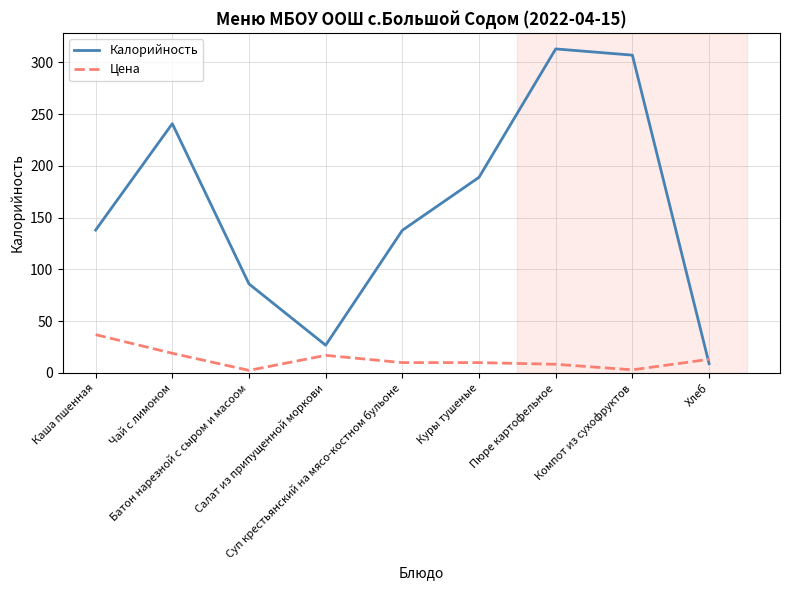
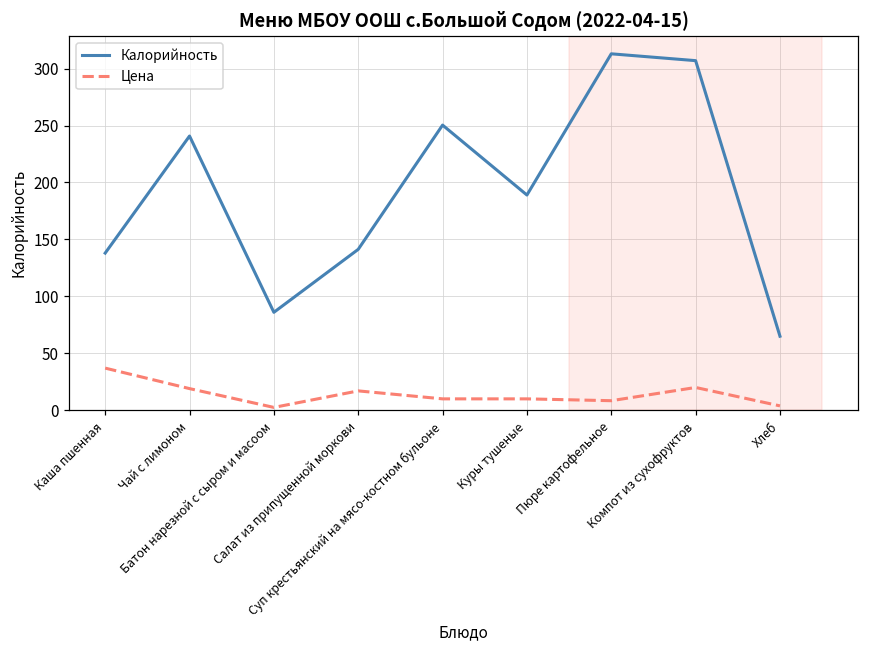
  {
    "Калорийность": {
      "Каша пшенная": 138,
      "Чай с лимоном": 241,
      "Батон нарезной с сыром и масоом": 86,
-     "Салат из припущенной моркови": 27,
-     "Суп крестьянский на мясо-костном бульоне": 138,
+     "Салат из припущенной моркови": 141,
+     "Суп крестьянский на мясо-костном бульоне": 250,
      "Куры тушеные": 189,
      "Пюре картофельное": 313,
      "Компот из сухофруктов": 307,
-     "Хлеб": 9
+     "Хлеб": 65
    },
    "Цена": {
      "Каша пшенная": 37,
      "Чай с лимоном": 19,
      "Батон нарезной с сыром и масоом": 2,
      "Салат из припущенной моркови": 17,
      "Суп крестьянский на мясо-костном бульоне": 10,
      "Куры тушеные": 10,
      "Пюре картофельное": 8,
-     "Компот из сухофруктов": 3,
-     "Хлеб": 13
+     "Компот из сухофруктов": 20,
+     "Хлеб": 4
    }
  }
